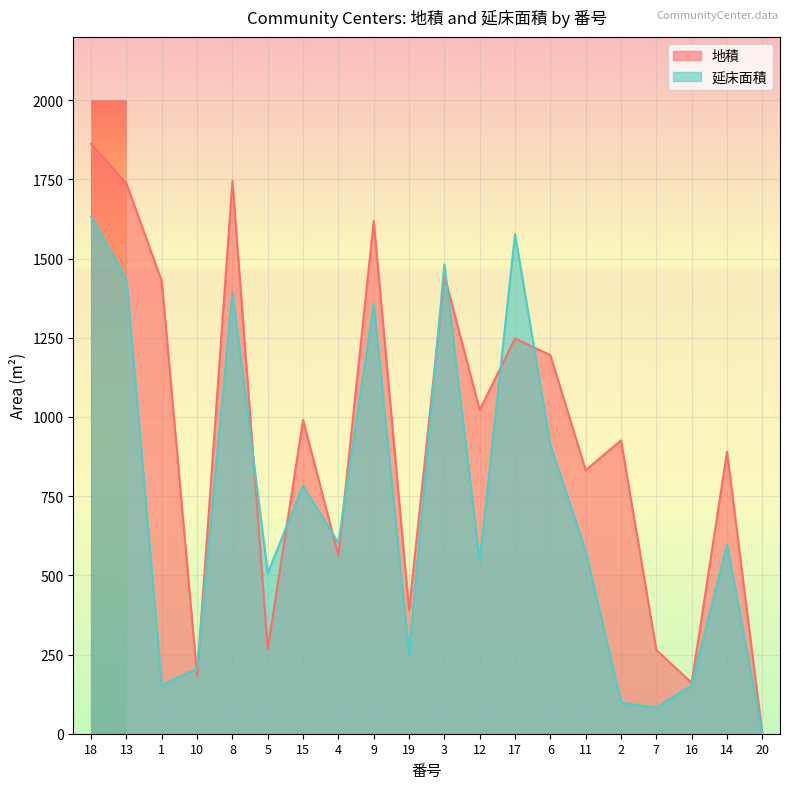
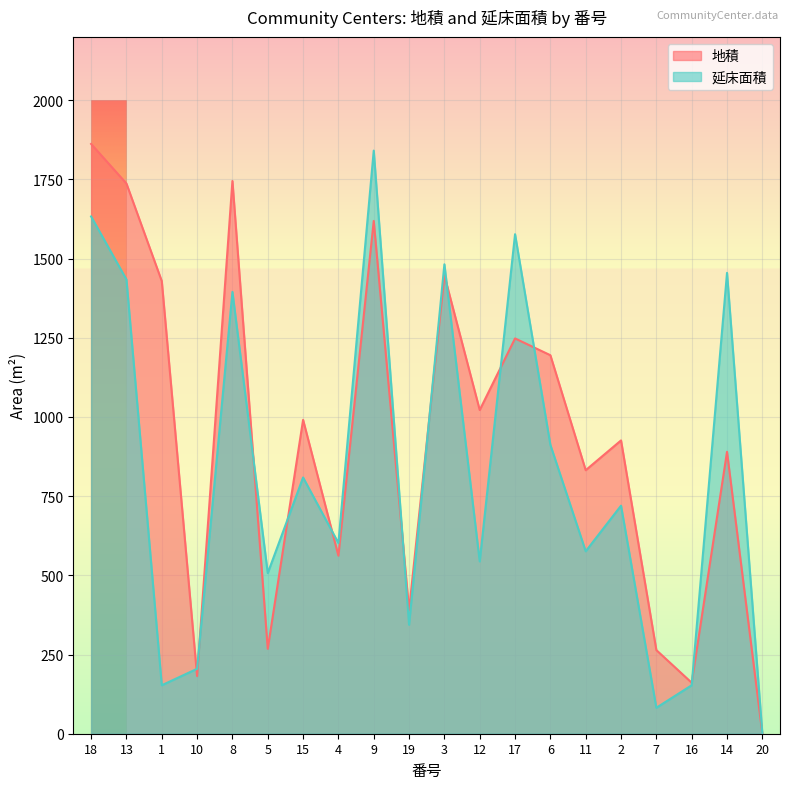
  {
    "地積": {
      "18": 1860,
      "13": 1740,
      "1": 1430,
      "10": 180,
      "8": 1750,
      "5": 270,
      "15": 990,
      "4": 560,
      "9": 1620,
      "19": 390,
      "3": 1450,
      "12": 1020,
      "17": 1250,
      "6": 1200,
      "11": 830,
      "2": 930,
      "7": 260,
      "16": 160,
      "14": 890
    },
    "延床面積": {
      "18": 1630,
      "13": 1430,
      "1": 150,
      "10": 210,
      "8": 1400,
      "5": 510,
-     "15": 780,
+     "15": 810,
      "4": 600,
-     "9": 1360,
-     "19": 250,
+     "9": 1840,
+     "19": 340,
      "3": 1480,
      "12": 540,
      "17": 1580,
      "6": 910,
      "11": 580,
-     "2": 100,
+     "2": 720,
      "7": 80,
      "16": 150,
-     "14": 600
+     "14": 1460
    }
  }
